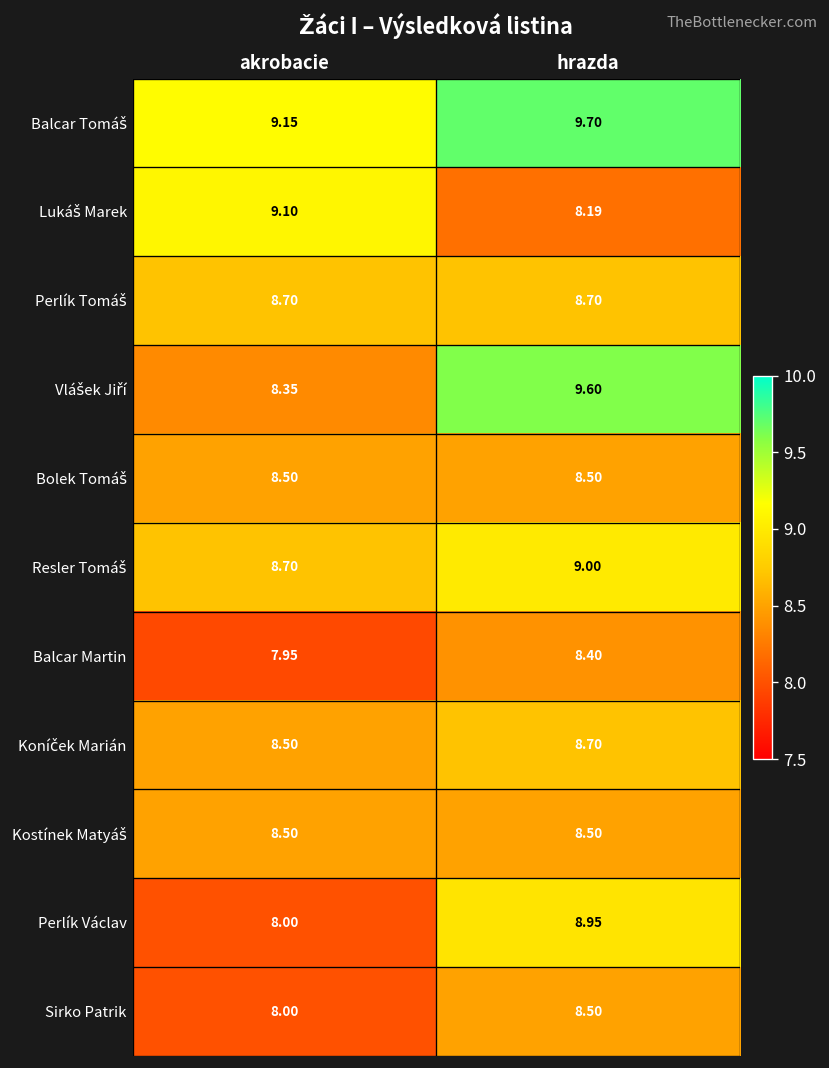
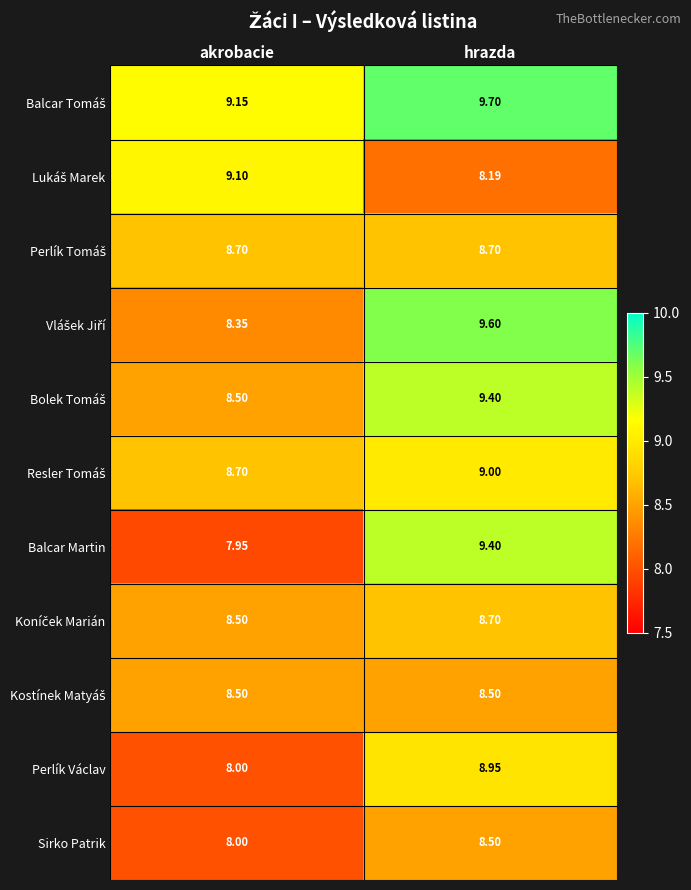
  {
    "Balcar Tomáš": {
      "akrobacie": 9.15,
      "hrazda": 9.70
    },
    "Lukáš Marek": {
      "akrobacie": 9.10,
      "hrazda": 8.19
    },
    "Perlík Tomáš": {
      "akrobacie": 8.70,
      "hrazda": 8.70
    },
    "Vlášek Jiří": {
      "akrobacie": 8.35,
      "hrazda": 9.60
    },
    "Bolek Tomáš": {
      "akrobacie": 8.50,
-     "hrazda": 8.50
+     "hrazda": 9.40
    },
    "Resler Tomáš": {
      "akrobacie": 8.70,
      "hrazda": 9.00
    },
    "Balcar Martin": {
      "akrobacie": 7.95,
-     "hrazda": 8.40
+     "hrazda": 9.40
    },
    "Koníček Marián": {
      "akrobacie": 8.50,
      "hrazda": 8.70
    },
    "Kostínek Matyáš": {
      "akrobacie": 8.50,
      "hrazda": 8.50
    },
    "Perlík Václav": {
      "akrobacie": 8.00,
      "hrazda": 8.95
    },
    "Sirko Patrik": {
      "akrobacie": 8.00,
      "hrazda": 8.50
    }
  }
